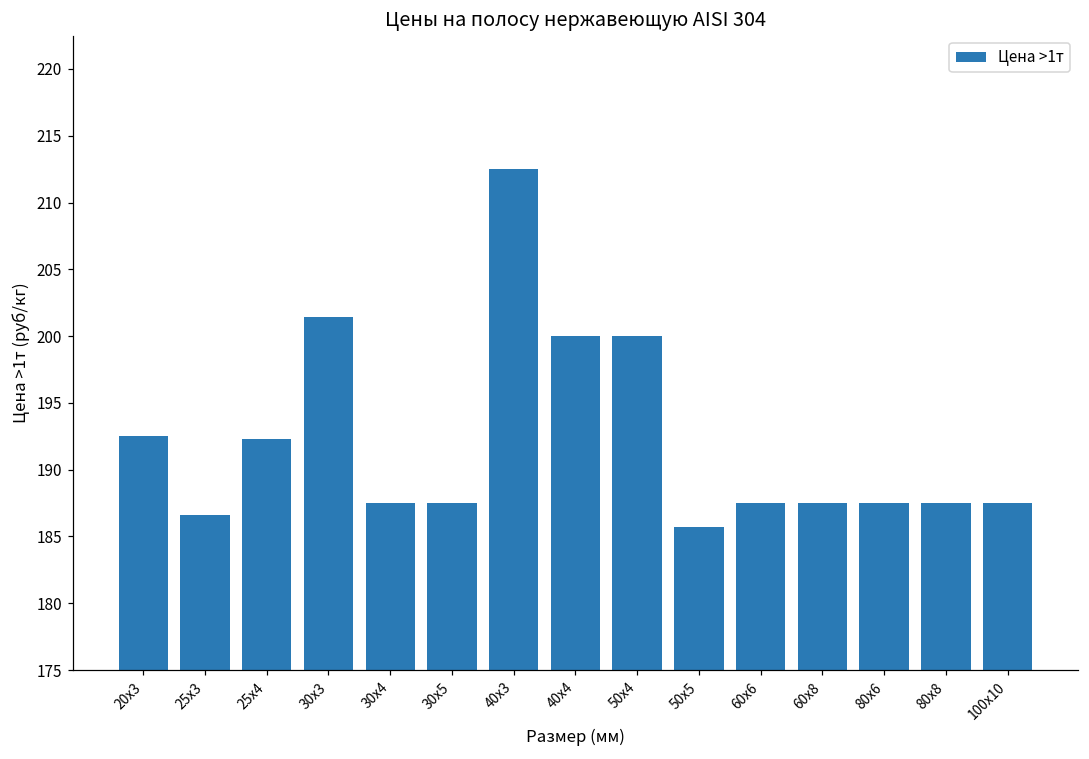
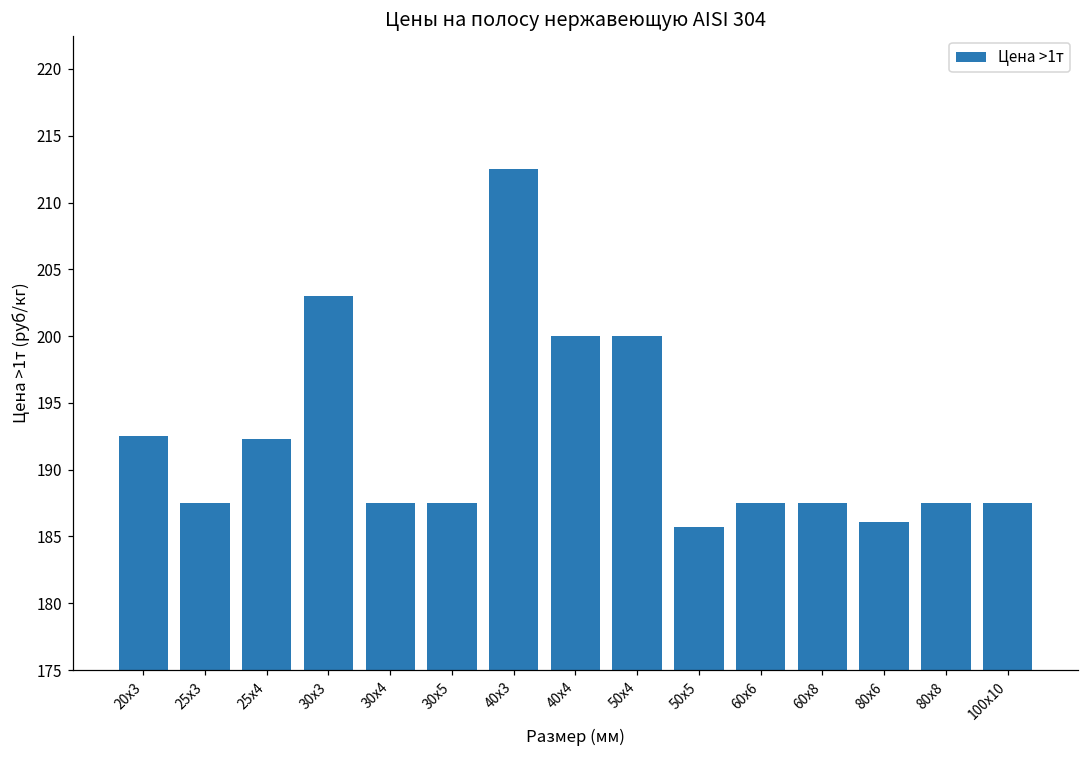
  {
    "20х3": 192.5,
-   "25х3": 186.6,
+   "25х3": 187.5,
    "25х4": 192.3,
-   "30х3": 201.4,
+   "30х3": 203.0,
    "30х4": 187.5,
    "30х5": 187.5,
    "40х3": 212.5,
    "40х4": 200.0,
    "50х4": 200.0,
    "50х5": 185.7,
    "60х6": 187.5,
    "60х8": 187.5,
-   "80х6": 187.5,
+   "80х6": 186.1,
    "80х8": 187.5,
    "100х10": 187.5
  }
